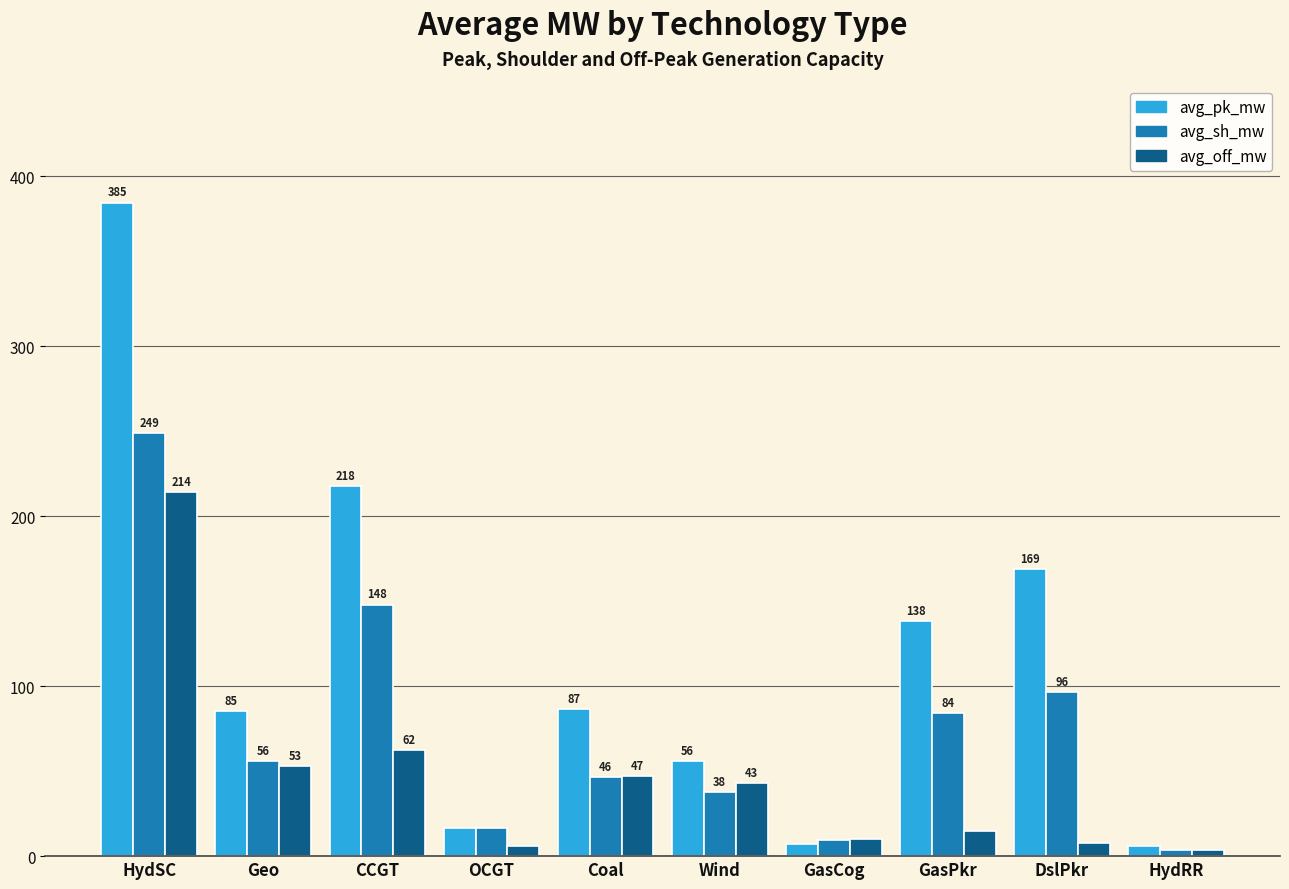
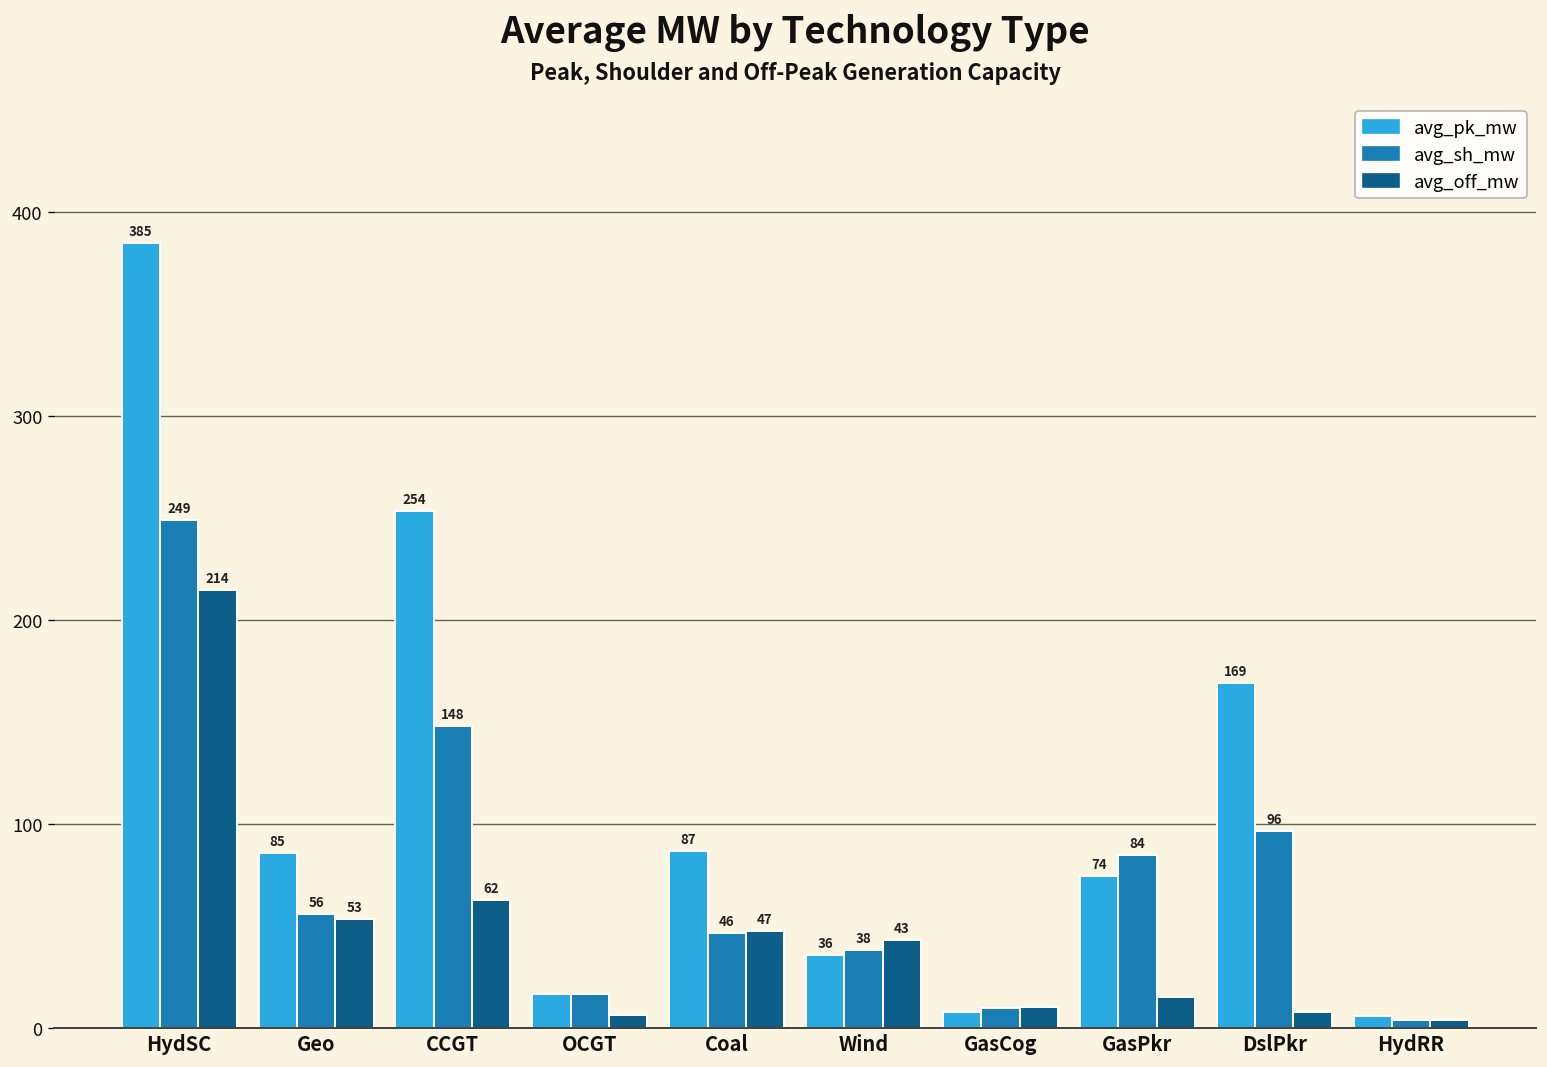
  {
    "avg_pk_mw": {
      "HydSC": 385,
      "Geo": 85,
-     "CCGT": 218,
+     "CCGT": 254,
      "Coal": 87,
-     "Wind": 56,
-     "GasPkr": 138,
+     "Wind": 36,
+     "GasPkr": 74,
      "DslPkr": 169
    }
  }
